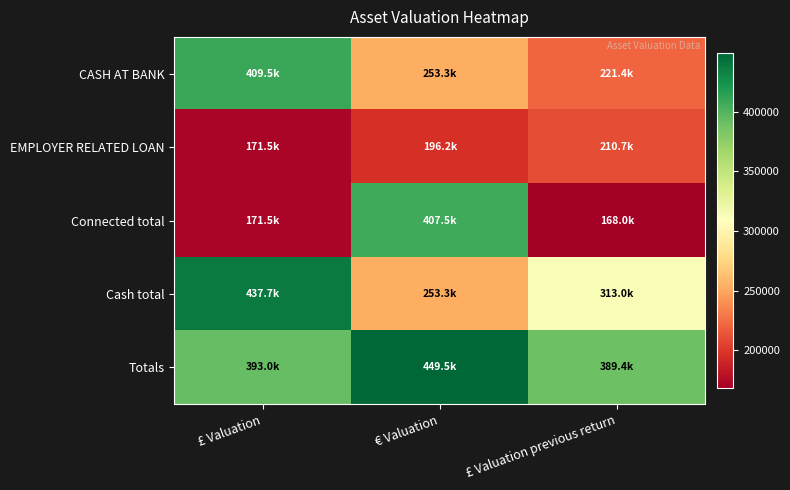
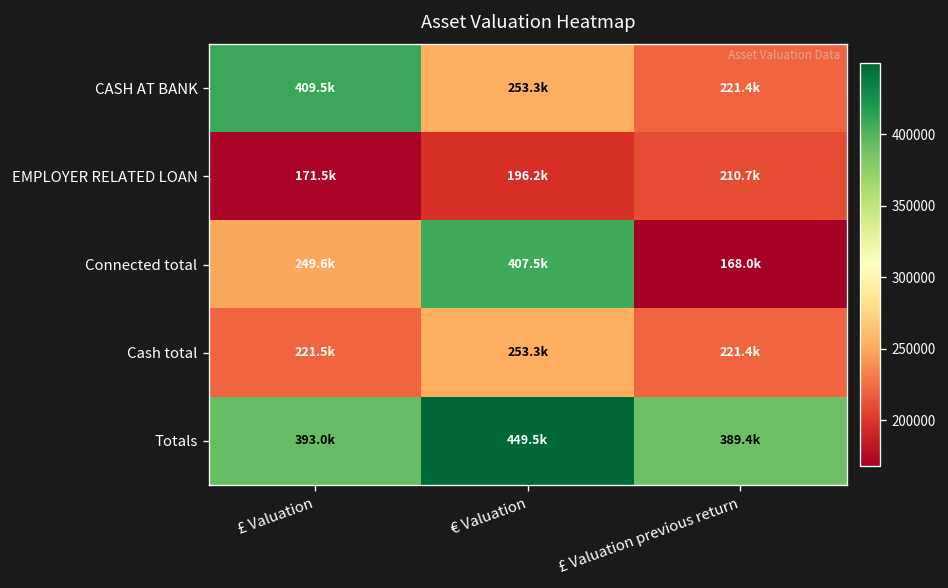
  {
    "CASH AT BANK": {
      "£ Valuation": "409.5k",
      "€ Valuation": "253.3k"
    },
    "EMPLOYER RELATED LOAN": {
      "£ Valuation": "171.5k",
      "€ Valuation": "196.2k",
      "£ Valuation previous return": "210.7k"
    },
    "Connected total": {
-     "£ Valuation": "171.5k",
+     "£ Valuation": "249.6k",
      "€ Valuation": "407.5k",
      "£ Valuation previous return": "168.0k"
    },
    "Cash total": {
-     "£ Valuation": "437.7k",
+     "£ Valuation": "221.5k",
      "€ Valuation": "253.3k",
-     "£ Valuation previous return": "313.0k"
+     "£ Valuation previous return": "221.4k"
    },
    "Totals": {
      "£ Valuation": "393.0k",
      "€ Valuation": "449.5k",
      "£ Valuation previous return": "389.4k"
    }
  }
